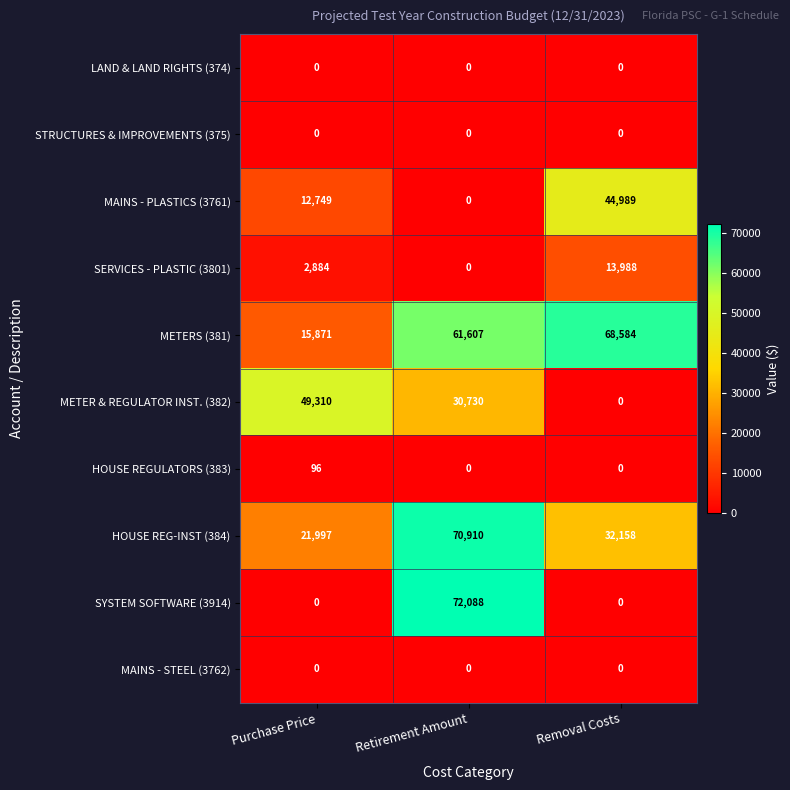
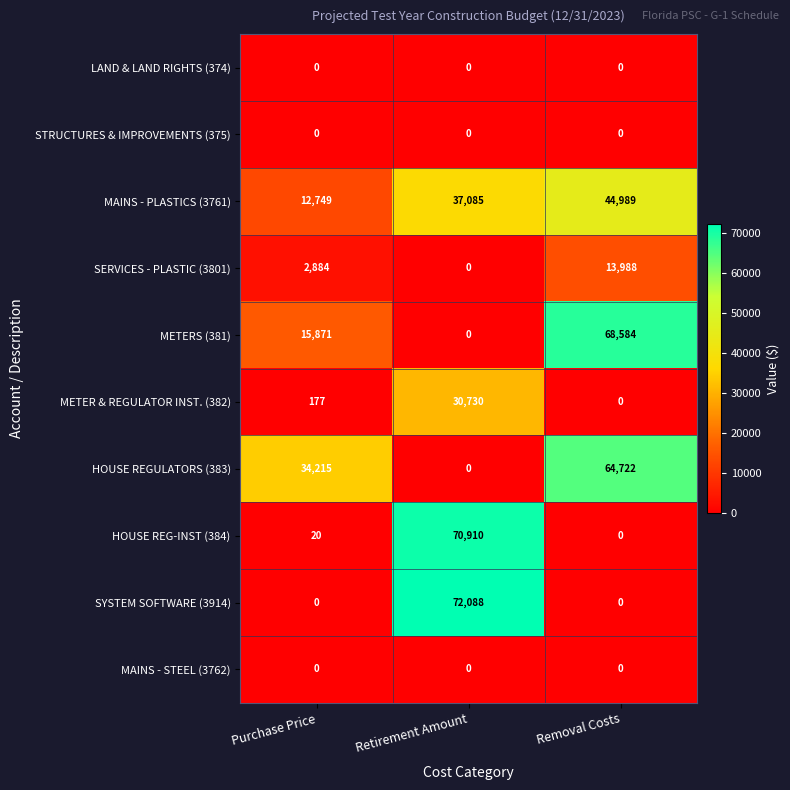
  {
    "LAND & LAND RIGHTS (374)": {
      "Purchase Price": "0",
      "Retirement Amount": "0",
      "Removal Costs": "0"
    },
    "STRUCTURES & IMPROVEMENTS (375)": {
      "Purchase Price": "0",
      "Retirement Amount": "0",
      "Removal Costs": "0"
    },
    "MAINS - PLASTICS (3761)": {
      "Purchase Price": "12,749",
-     "Retirement Amount": "0",
+     "Retirement Amount": "37,085",
      "Removal Costs": "44,989"
    },
    "SERVICES - PLASTIC (3801)": {
      "Purchase Price": "2,884",
      "Retirement Amount": "0",
      "Removal Costs": "13,988"
    },
    "METERS (381)": {
      "Purchase Price": "15,871",
-     "Retirement Amount": "61,607",
+     "Retirement Amount": "0",
      "Removal Costs": "68,584"
    },
    "METER & REGULATOR INST. (382)": {
-     "Purchase Price": "49,310",
+     "Purchase Price": "177",
      "Retirement Amount": "30,730",
      "Removal Costs": "0"
    },
    "HOUSE REGULATORS (383)": {
-     "Purchase Price": "96",
+     "Purchase Price": "34,215",
      "Retirement Amount": "0",
-     "Removal Costs": "0"
+     "Removal Costs": "64,722"
    },
    "HOUSE REG-INST (384)": {
-     "Purchase Price": "21,997",
+     "Purchase Price": "20",
      "Retirement Amount": "70,910",
-     "Removal Costs": "32,158"
+     "Removal Costs": "0"
    },
    "SYSTEM SOFTWARE (3914)": {
      "Purchase Price": "0",
      "Retirement Amount": "72,088",
      "Removal Costs": "0"
    },
    "MAINS - STEEL (3762)": {
      "Purchase Price": "0",
      "Retirement Amount": "0",
      "Removal Costs": "0"
    }
  }
